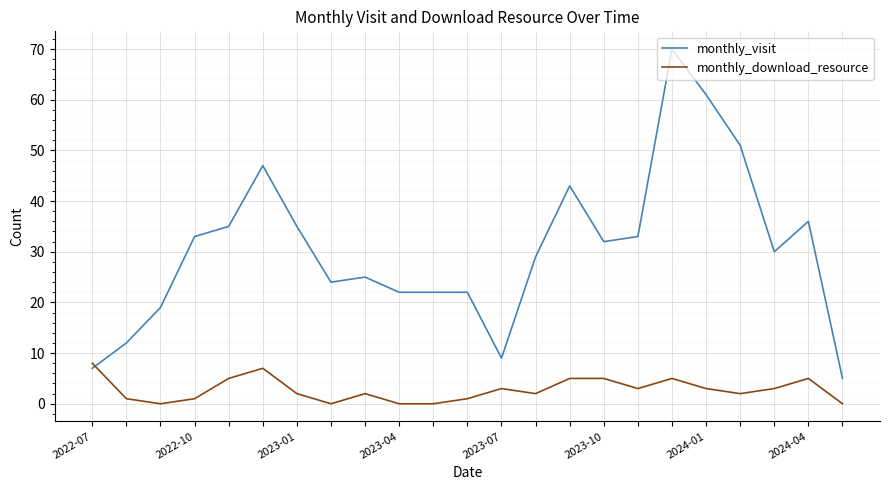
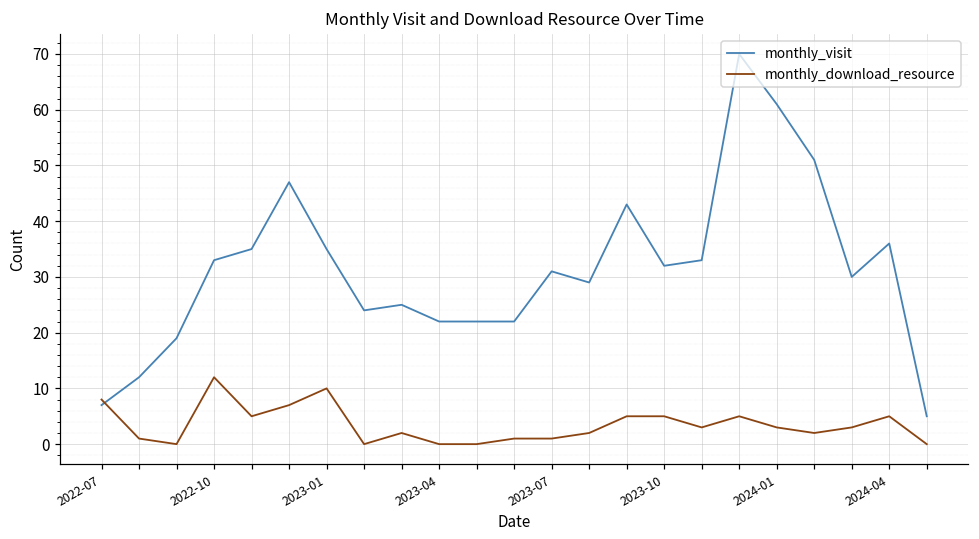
  {
    "monthly_visit": {
      "2022-07": 7,
      "2022-10": 33,
      "2023-01": 35,
      "2023-04": 22,
-     "2023-07": 9,
+     "2023-07": 31,
      "2023-10": 32,
      "2024-01": 61,
      "2024-04": 36
    },
    "monthly_download_resource": {
      "2022-07": 8,
-     "2022-10": 1,
-     "2023-01": 2,
+     "2022-10": 12,
+     "2023-01": 10,
      "2023-04": 0,
-     "2023-07": 3,
+     "2023-07": 1,
      "2023-10": 5,
      "2024-01": 3,
      "2024-04": 5
    }
  }
